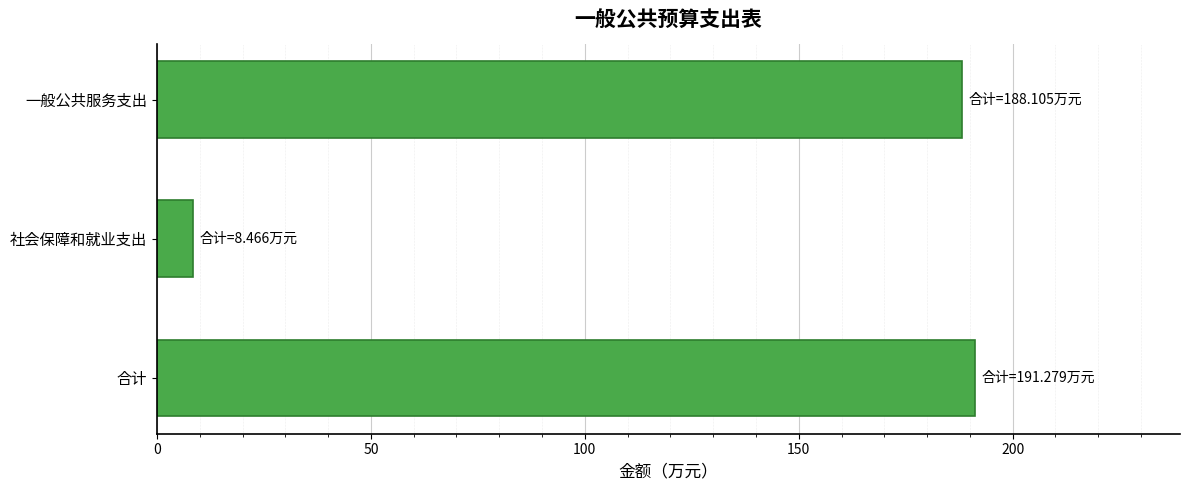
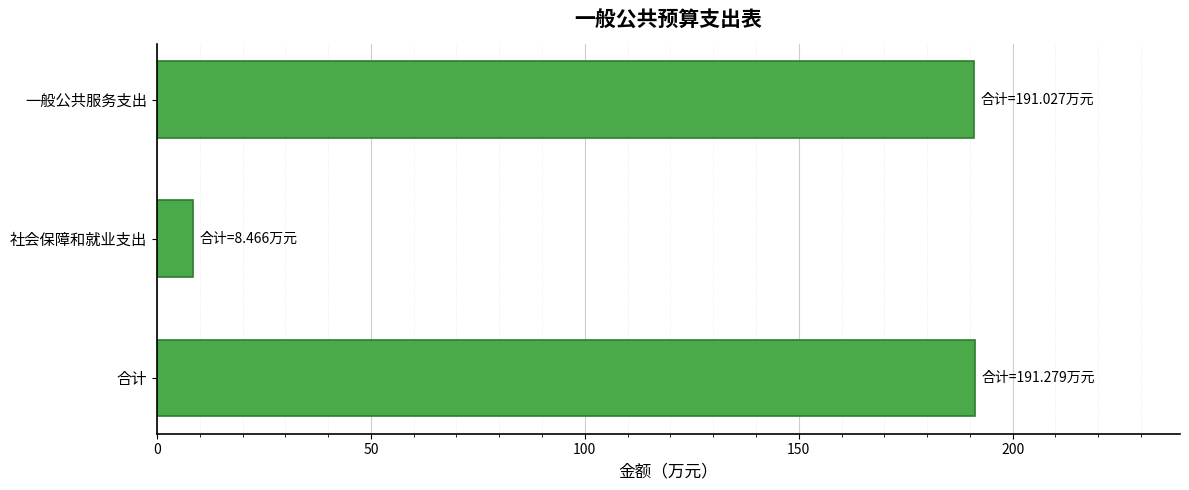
  {
-   "一般公共服务支出": 188.105,
+   "一般公共服务支出": 191.027,
    "社会保障和就业支出": 8.466,
    "合计": 191.279
  }
